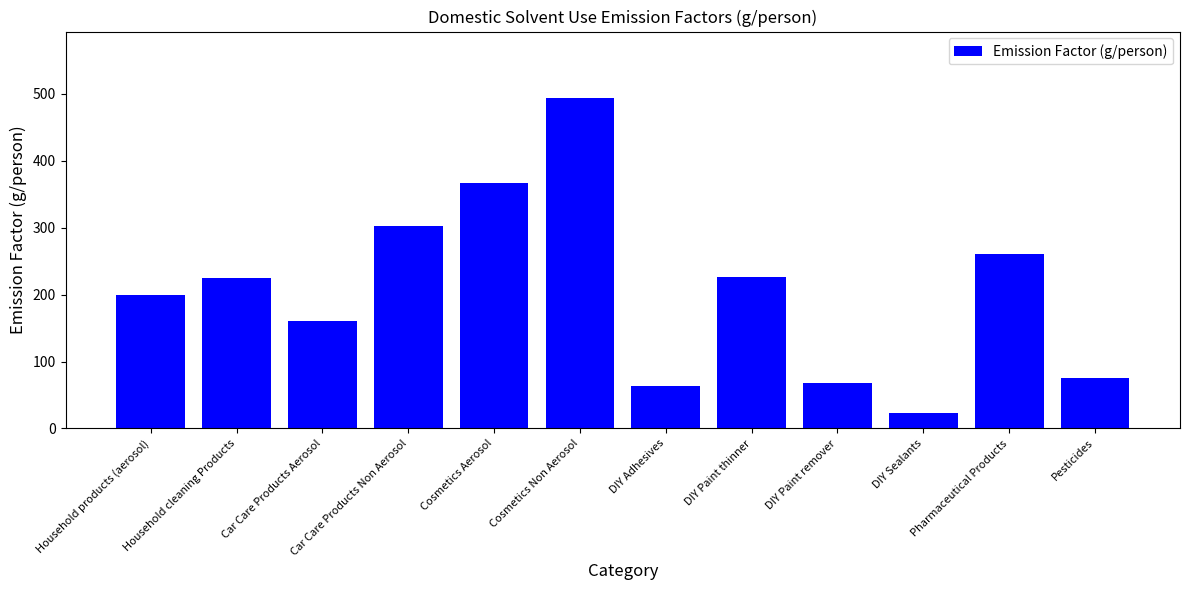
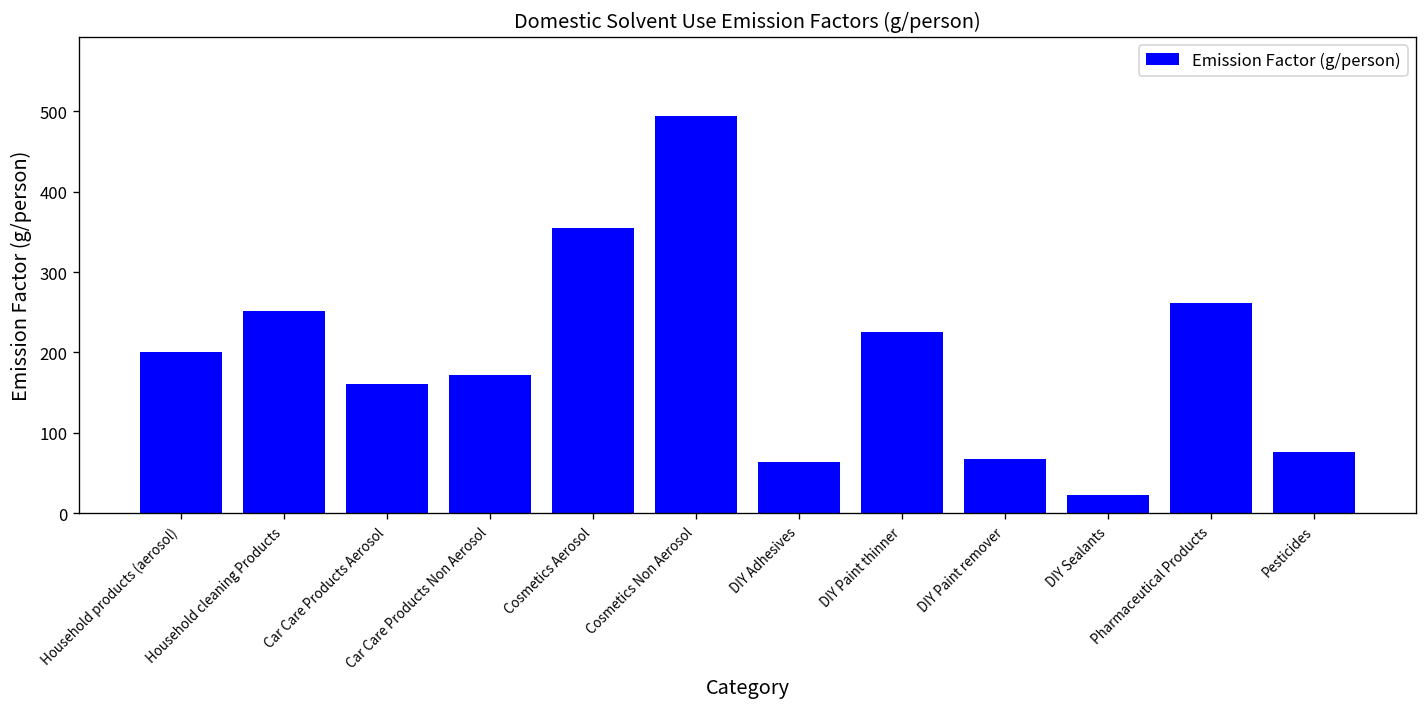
  {
    "Household products (aerosol)": 200,
-   "Household cleaning Products": 230,
+   "Household cleaning Products": 250,
    "Car Care Products Aerosol": 160,
-   "Car Care Products Non Aerosol": 300,
-   "Cosmetics Aerosol": 370,
+   "Car Care Products Non Aerosol": 170,
+   "Cosmetics Aerosol": 360,
    "Cosmetics Non Aerosol": 490,
    "DIY Adhesives": 60,
    "DIY Paint thinner": 230,
    "DIY Paint remover": 70,
    "DIY Sealants": 20,
    "Pharmaceutical Products": 260,
    "Pesticides": 80
  }
